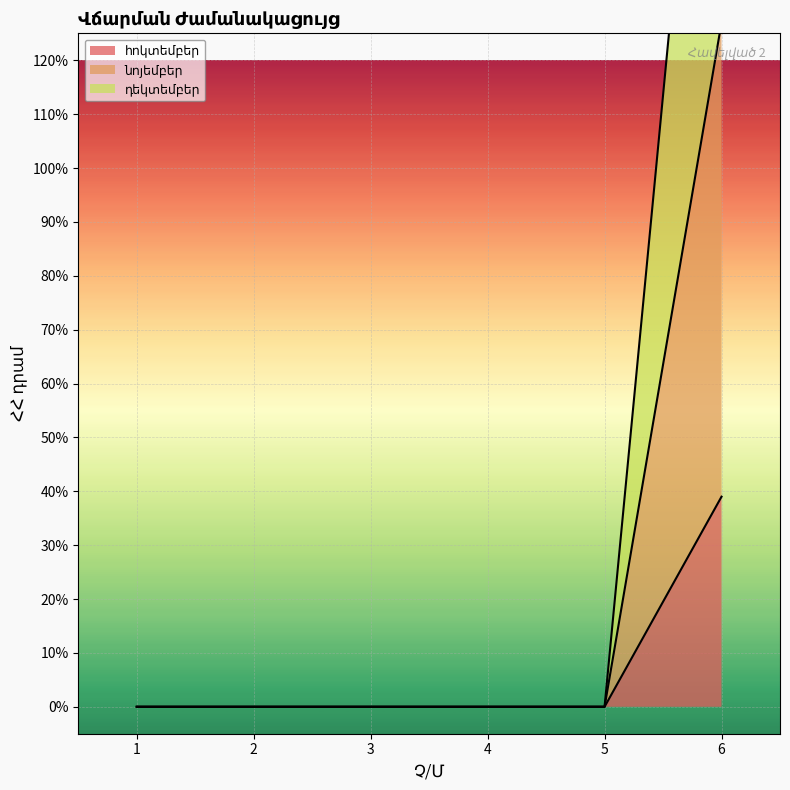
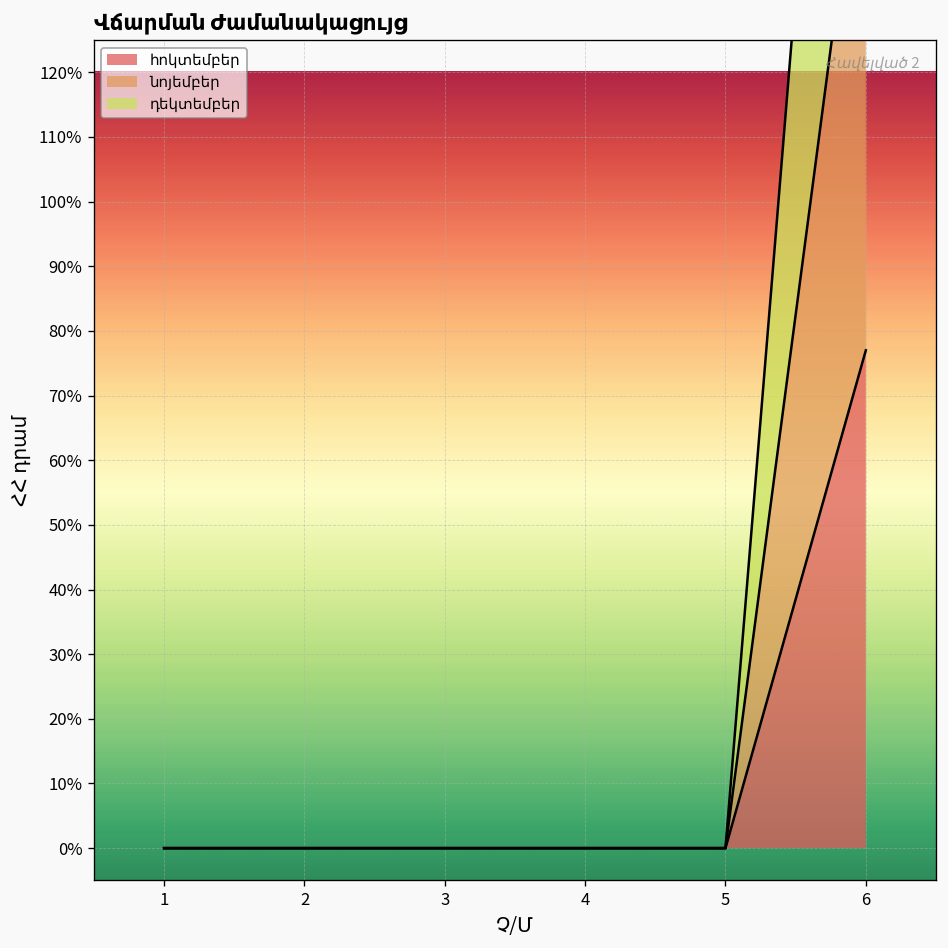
  {
    "հոկտեմբեր": {
-     "6": "39%"
+     "6": "77%"
    }
  }
